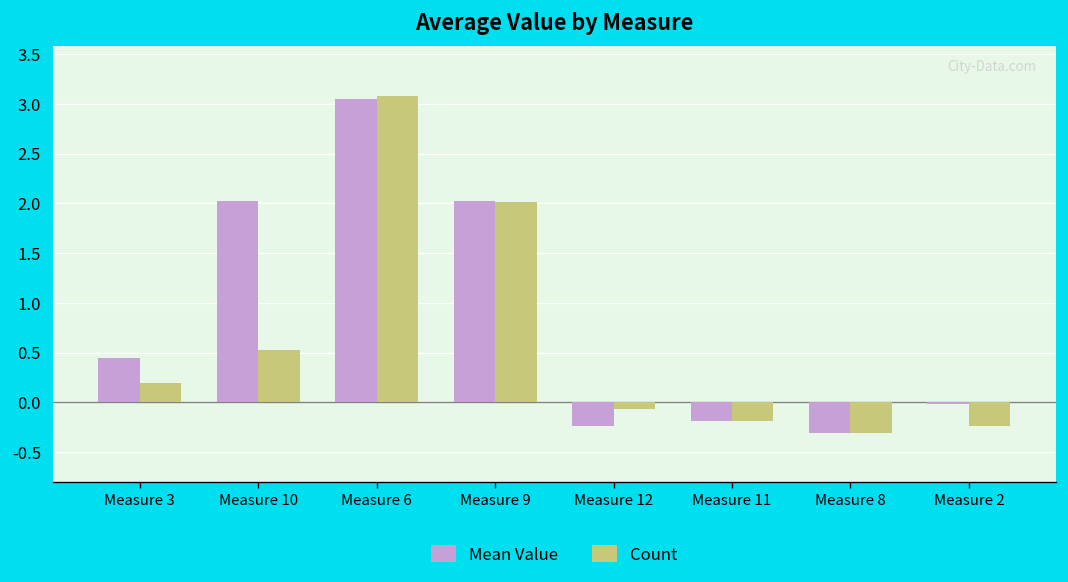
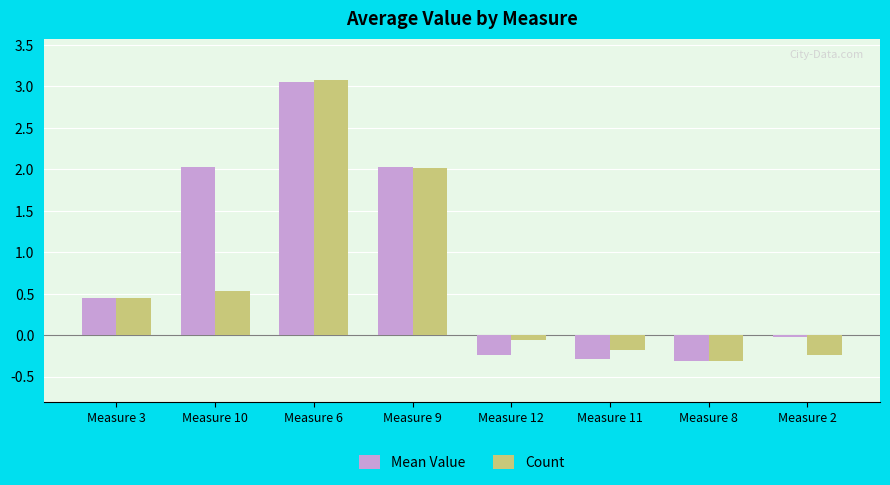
  {
    "Mean Value": {
      "Measure 3": 0.4,
      "Measure 10": 2.0,
      "Measure 6": 3.0,
      "Measure 9": 2.0,
      "Measure 12": -0.2,
-     "Measure 11": -0.2,
+     "Measure 11": -0.3,
      "Measure 8": -0.3
    },
    "Count": {
-     "Measure 3": 0.2,
+     "Measure 3": 0.4,
      "Measure 10": 0.5,
      "Measure 6": 3.1,
      "Measure 9": 2.0,
      "Measure 12": -0.1,
      "Measure 11": -0.2,
      "Measure 8": -0.3,
      "Measure 2": -0.2
    }
  }
